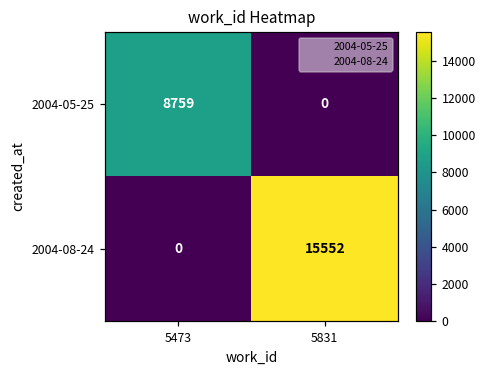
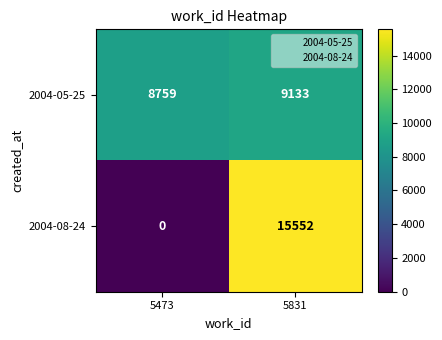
  {
    "2004-05-25": {
      "5473": 8759,
-     "5831": 0
+     "5831": 9133
    },
    "2004-08-24": {
      "5473": 0,
      "5831": 15552
    }
  }
